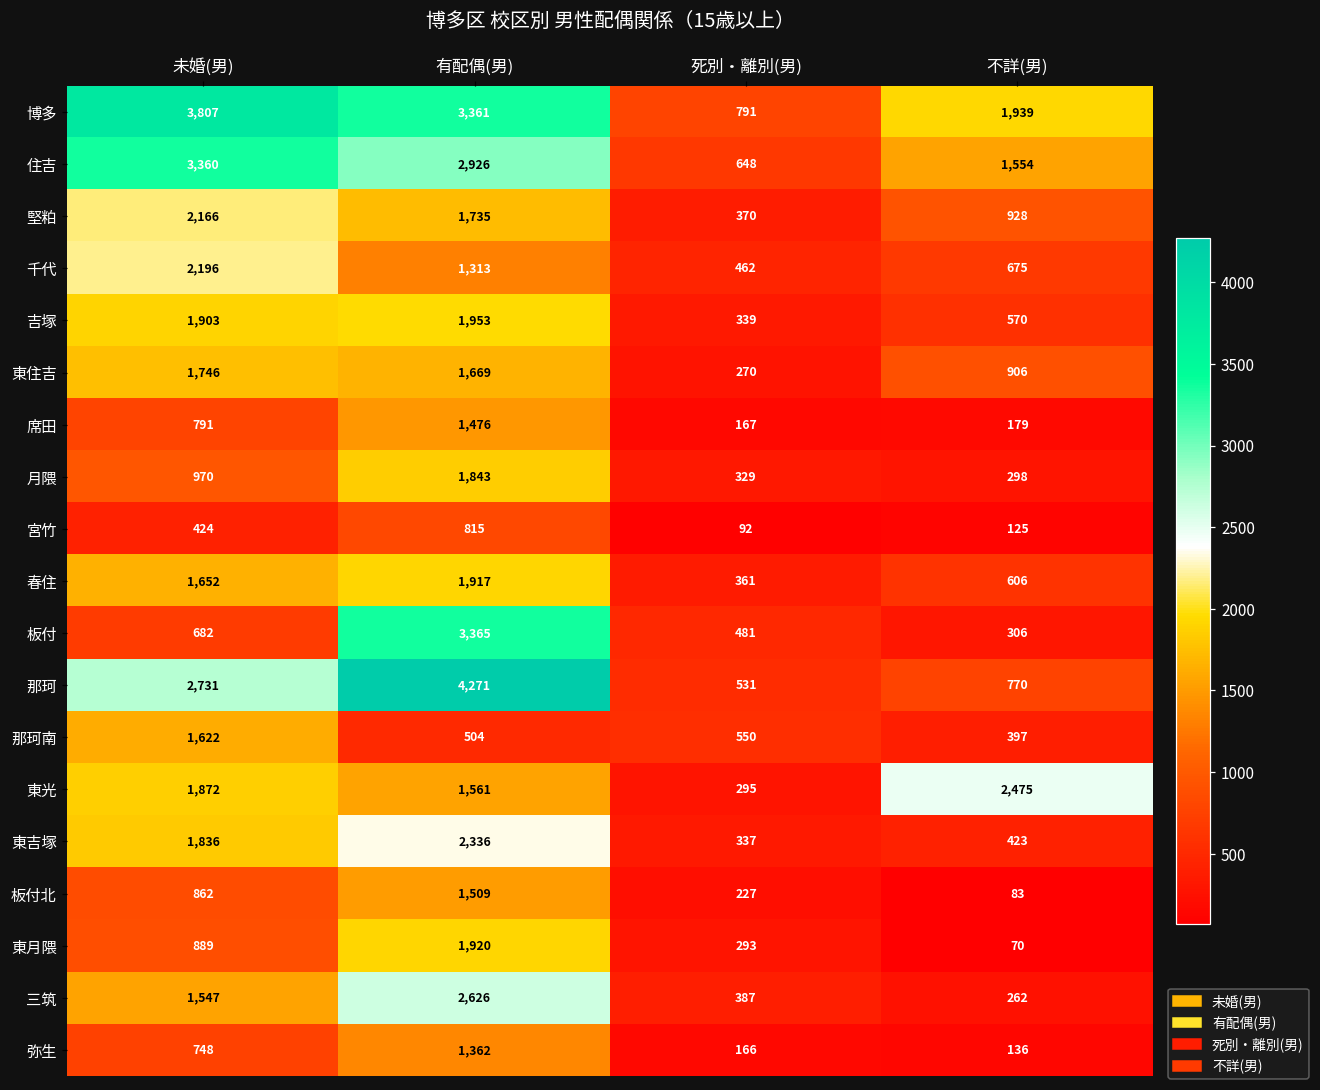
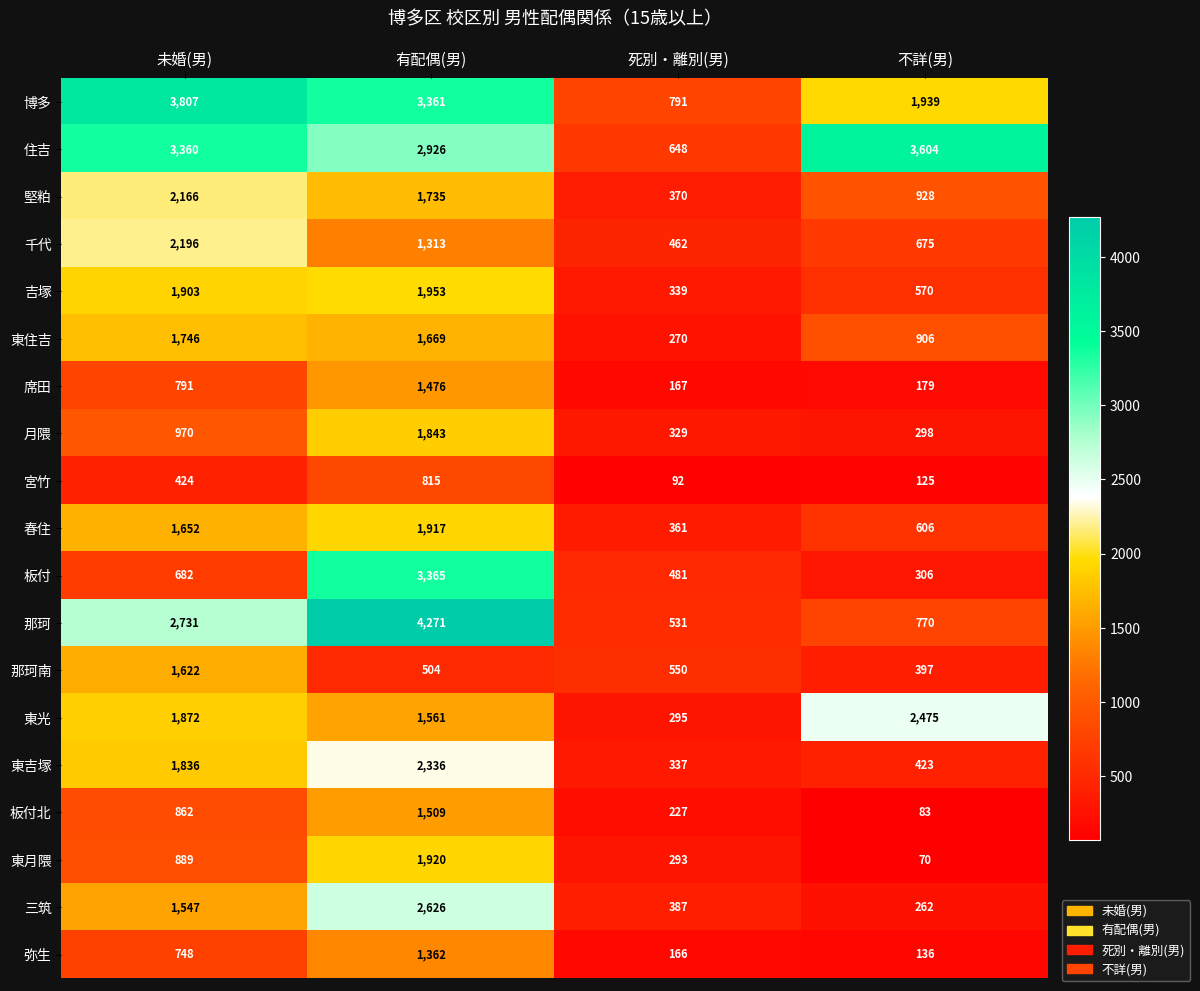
  {
    "博多": {
      "未婚(男)": "3,807",
      "有配偶(男)": "3,361",
      "死別・離別(男)": "791",
      "不詳(男)": "1,939"
    },
    "住吉": {
      "未婚(男)": "3,360",
      "有配偶(男)": "2,926",
      "死別・離別(男)": "648",
-     "不詳(男)": "1,554"
+     "不詳(男)": "3,604"
    },
    "堅粕": {
      "未婚(男)": "2,166",
      "有配偶(男)": "1,735",
      "死別・離別(男)": "370",
      "不詳(男)": "928"
    },
    "千代": {
      "未婚(男)": "2,196",
      "有配偶(男)": "1,313",
      "死別・離別(男)": "462",
      "不詳(男)": "675"
    },
    "吉塚": {
      "未婚(男)": "1,903",
      "有配偶(男)": "1,953",
      "死別・離別(男)": "339",
      "不詳(男)": "570"
    },
    "東住吉": {
      "未婚(男)": "1,746",
      "有配偶(男)": "1,669",
      "死別・離別(男)": "270",
      "不詳(男)": "906"
    },
    "席田": {
      "未婚(男)": "791",
      "有配偶(男)": "1,476",
      "死別・離別(男)": "167",
      "不詳(男)": "179"
    },
    "月隈": {
      "未婚(男)": "970",
      "有配偶(男)": "1,843",
      "死別・離別(男)": "329",
      "不詳(男)": "298"
    },
    "宮竹": {
      "未婚(男)": "424",
      "有配偶(男)": "815",
      "死別・離別(男)": "92",
      "不詳(男)": "125"
    },
    "春住": {
      "未婚(男)": "1,652",
      "有配偶(男)": "1,917",
      "死別・離別(男)": "361",
      "不詳(男)": "606"
    },
    "板付": {
      "未婚(男)": "682",
      "有配偶(男)": "3,365",
      "死別・離別(男)": "481",
      "不詳(男)": "306"
    },
    "那珂": {
      "未婚(男)": "2,731",
      "有配偶(男)": "4,271",
      "死別・離別(男)": "531",
      "不詳(男)": "770"
    },
    "那珂南": {
      "未婚(男)": "1,622",
      "有配偶(男)": "504",
      "死別・離別(男)": "550",
      "不詳(男)": "397"
    },
    "東光": {
      "未婚(男)": "1,872",
      "有配偶(男)": "1,561",
      "死別・離別(男)": "295",
      "不詳(男)": "2,475"
    },
    "東吉塚": {
      "未婚(男)": "1,836",
      "有配偶(男)": "2,336",
      "死別・離別(男)": "337",
      "不詳(男)": "423"
    },
    "板付北": {
      "未婚(男)": "862",
      "有配偶(男)": "1,509",
      "死別・離別(男)": "227",
      "不詳(男)": "83"
    },
    "東月隈": {
      "未婚(男)": "889",
      "有配偶(男)": "1,920",
      "死別・離別(男)": "293",
      "不詳(男)": "70"
    },
    "三筑": {
      "未婚(男)": "1,547",
      "有配偶(男)": "2,626",
      "死別・離別(男)": "387",
      "不詳(男)": "262"
    },
    "弥生": {
      "未婚(男)": "748",
      "有配偶(男)": "1,362",
      "死別・離別(男)": "166",
      "不詳(男)": "136"
    }
  }
